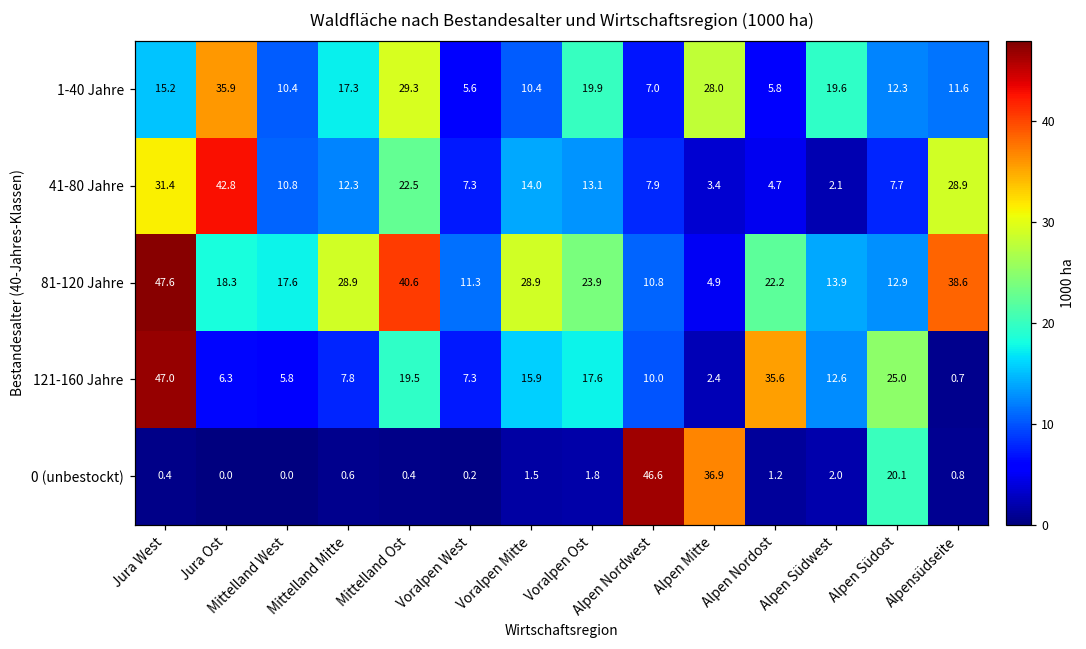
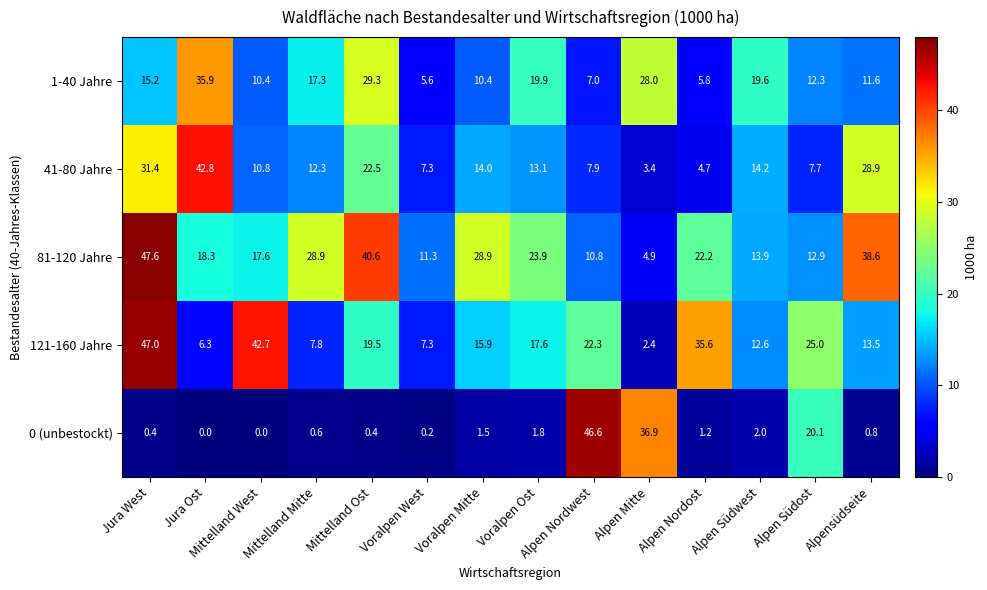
  {
    "1-40 Jahre": {
      "Jura West": 15.2,
      "Jura Ost": 35.9,
      "Mittelland West": 10.4,
      "Mittelland Mitte": 17.3,
      "Mittelland Ost": 29.3,
      "Voralpen West": 5.6,
      "Voralpen Mitte": 10.4,
      "Voralpen Ost": 19.9,
      "Alpen Nordwest": 7.0,
      "Alpen Mitte": 28.0,
      "Alpen Nordost": 5.8,
      "Alpen Südwest": 19.6,
      "Alpen Südost": 12.3,
      "Alpensüdseite": 11.6
    },
    "41-80 Jahre": {
      "Jura West": 31.4,
      "Jura Ost": 42.8,
      "Mittelland West": 10.8,
      "Mittelland Mitte": 12.3,
      "Mittelland Ost": 22.5,
      "Voralpen West": 7.3,
      "Voralpen Mitte": 14.0,
      "Voralpen Ost": 13.1,
      "Alpen Nordwest": 7.9,
      "Alpen Mitte": 3.4,
      "Alpen Nordost": 4.7,
-     "Alpen Südwest": 2.1,
+     "Alpen Südwest": 14.2,
      "Alpen Südost": 7.7,
      "Alpensüdseite": 28.9
    },
    "81-120 Jahre": {
      "Jura West": 47.6,
      "Jura Ost": 18.3,
      "Mittelland West": 17.6,
      "Mittelland Mitte": 28.9,
      "Mittelland Ost": 40.6,
      "Voralpen West": 11.3,
      "Voralpen Mitte": 28.9,
      "Voralpen Ost": 23.9,
      "Alpen Nordwest": 10.8,
      "Alpen Mitte": 4.9,
      "Alpen Nordost": 22.2,
      "Alpen Südwest": 13.9,
      "Alpen Südost": 12.9,
      "Alpensüdseite": 38.6
    },
    "121-160 Jahre": {
      "Jura West": 47.0,
      "Jura Ost": 6.3,
-     "Mittelland West": 5.8,
+     "Mittelland West": 42.7,
      "Mittelland Mitte": 7.8,
      "Mittelland Ost": 19.5,
      "Voralpen West": 7.3,
      "Voralpen Mitte": 15.9,
      "Voralpen Ost": 17.6,
-     "Alpen Nordwest": 10.0,
+     "Alpen Nordwest": 22.3,
      "Alpen Mitte": 2.4,
      "Alpen Nordost": 35.6,
      "Alpen Südwest": 12.6,
      "Alpen Südost": 25.0,
-     "Alpensüdseite": 0.7
+     "Alpensüdseite": 13.5
    },
    "0 (unbestockt)": {
      "Jura West": 0.4,
      "Jura Ost": 0.0,
      "Mittelland West": 0.0,
      "Mittelland Mitte": 0.6,
      "Mittelland Ost": 0.4,
      "Voralpen West": 0.2,
      "Voralpen Mitte": 1.5,
      "Voralpen Ost": 1.8,
      "Alpen Nordwest": 46.6,
      "Alpen Mitte": 36.9,
      "Alpen Nordost": 1.2,
      "Alpen Südwest": 2.0,
      "Alpen Südost": 20.1,
      "Alpensüdseite": 0.8
    }
  }
